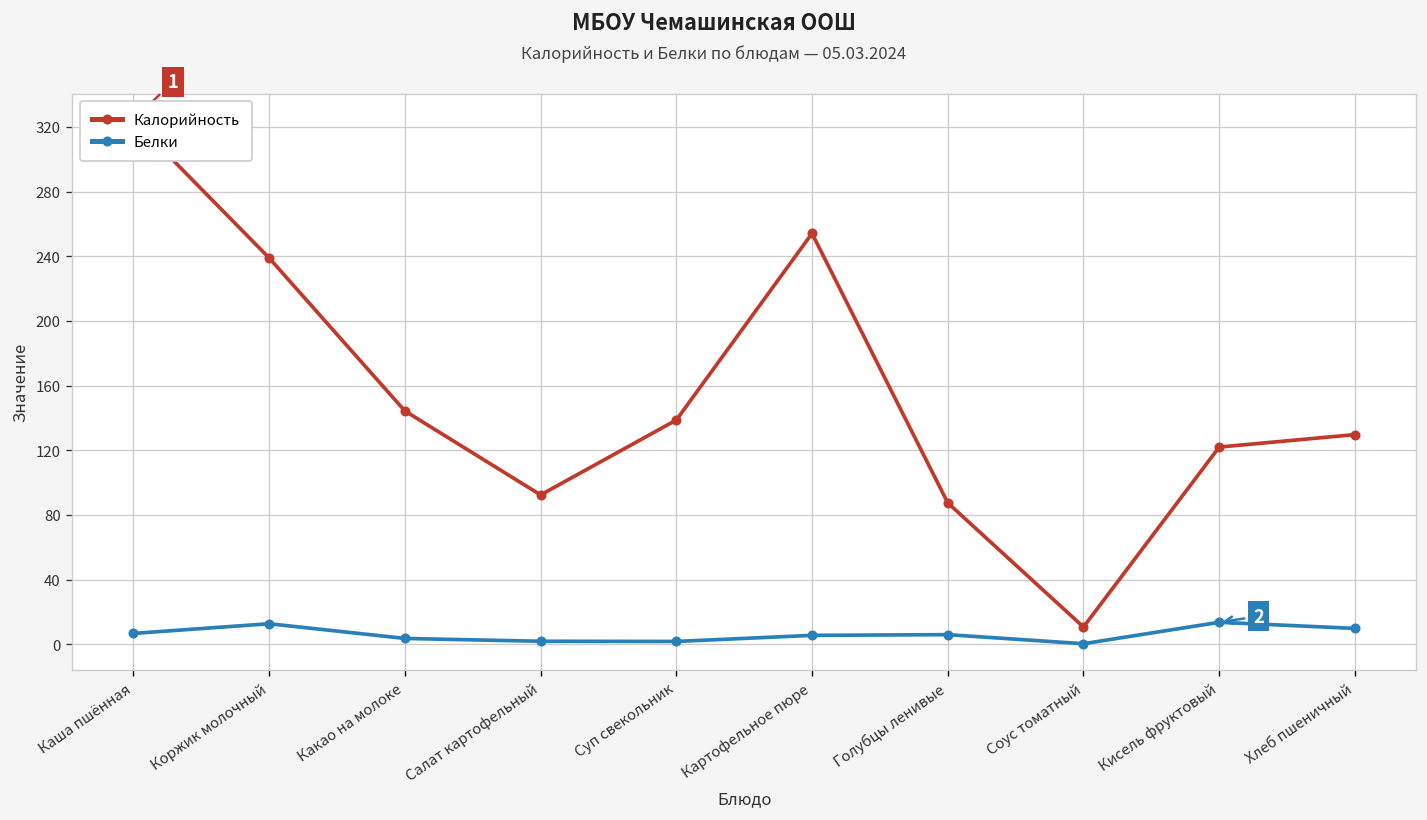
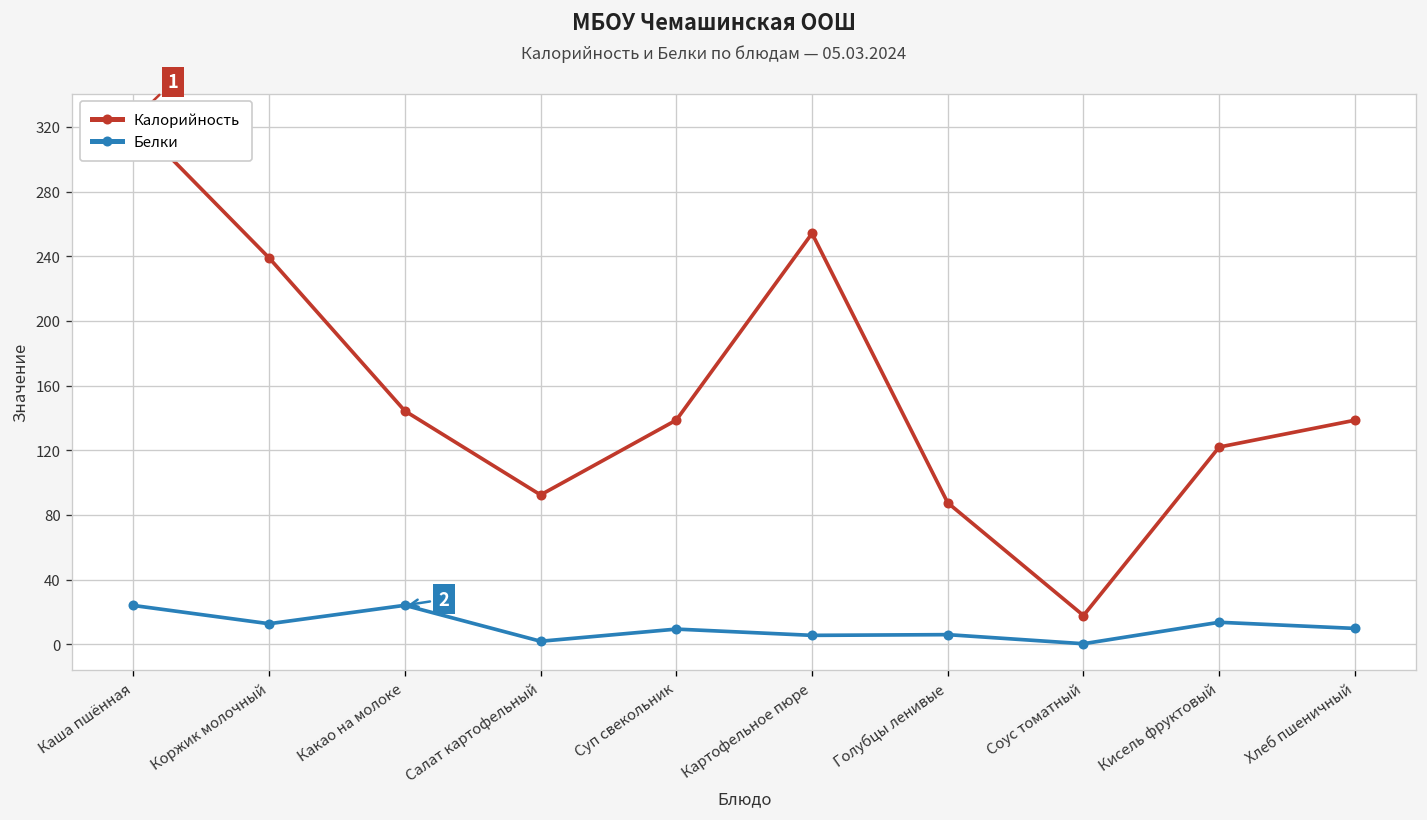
  {
    "Калорийность": {
      "Коржик молочный": 239,
      "Какао на молоке": 144,
      "Салат картофельный": 92,
      "Суп свекольник": 139,
      "Картофельное пюре": 254,
      "Голубцы ленивые": 88,
-     "Соус томатный": 11,
+     "Соус томатный": 18,
      "Кисель фруктовый": 122,
-     "Хлеб пшеничный": 130
+     "Хлеб пшеничный": 139
    },
    "Белки": {
-     "Каша пшённая": 7,
+     "Каша пшённая": 24,
      "Коржик молочный": 13,
-     "Какао на молоке": 4,
+     "Какао на молоке": 24,
      "Салат картофельный": 2,
-     "Суп свекольник": 2,
+     "Суп свекольник": 9,
      "Картофельное пюре": 6,
      "Голубцы ленивые": 6,
      "Соус томатный": 0,
      "Кисель фруктовый": 14,
      "Хлеб пшеничный": 10
    }
  }
